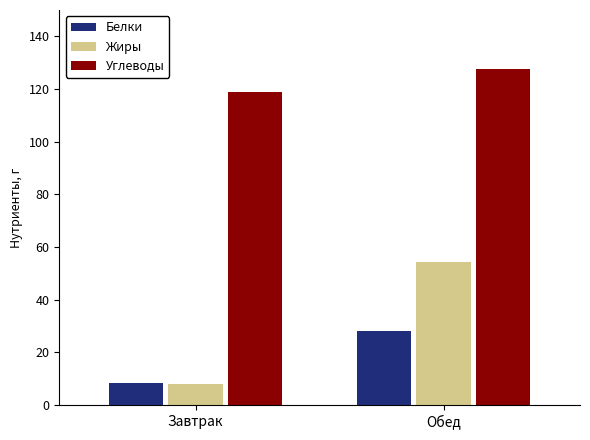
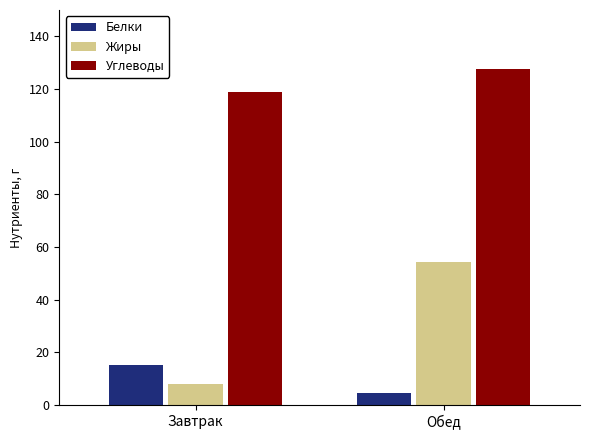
  {
    "Белки": {
-     "Завтрак": 9,
-     "Обед": 28
+     "Завтрак": 15,
+     "Обед": 5
    },
    "Жиры": {
      "Завтрак": 8,
      "Обед": 54
    },
    "Углеводы": {
      "Завтрак": 119,
      "Обед": 128
    }
  }
